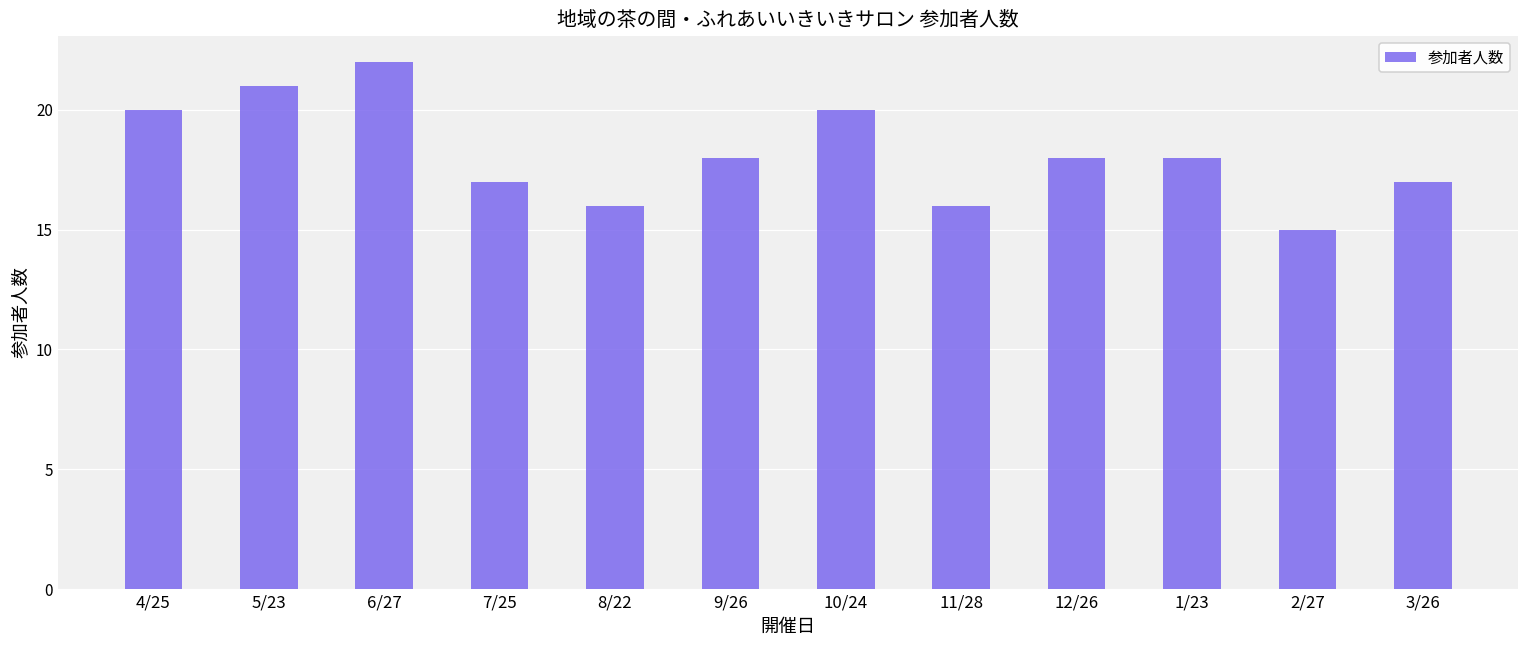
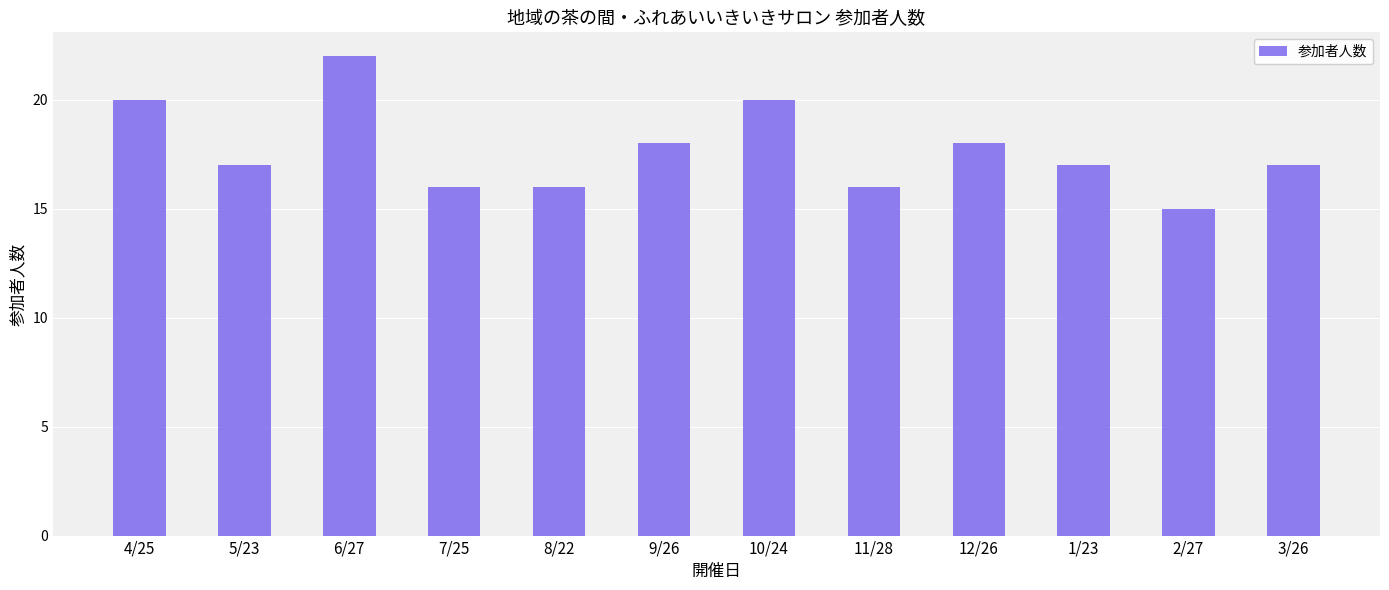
  {
    "4/25": 20,
-   "5/23": 21,
+   "5/23": 17,
    "6/27": 22,
-   "7/25": 17,
+   "7/25": 16,
    "8/22": 16,
    "9/26": 18,
    "10/24": 20,
    "11/28": 16,
    "12/26": 18,
-   "1/23": 18,
+   "1/23": 17,
    "2/27": 15,
    "3/26": 17
  }
